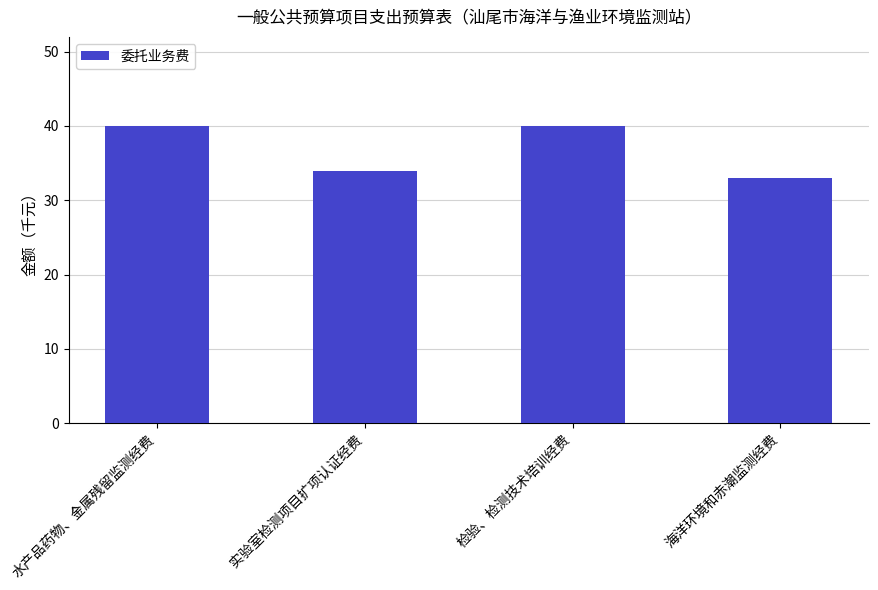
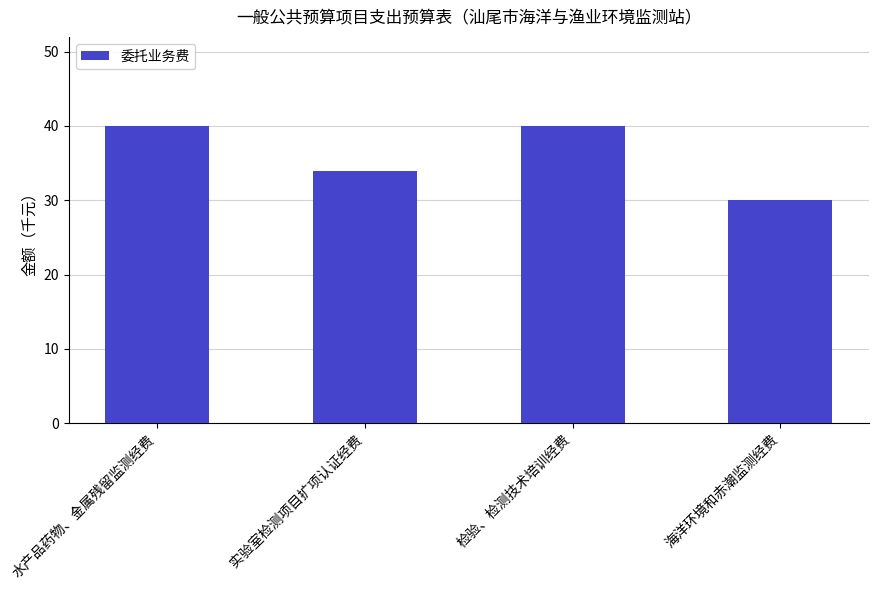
  {
    "水产品药物、金属残留监测经费": 40,
    "实验室检测项目扩项认证经费": 34,
    "检验、检测技术培训经费": 40,
-   "海洋环境和赤潮监测经费": 33
+   "海洋环境和赤潮监测经费": 30
  }
